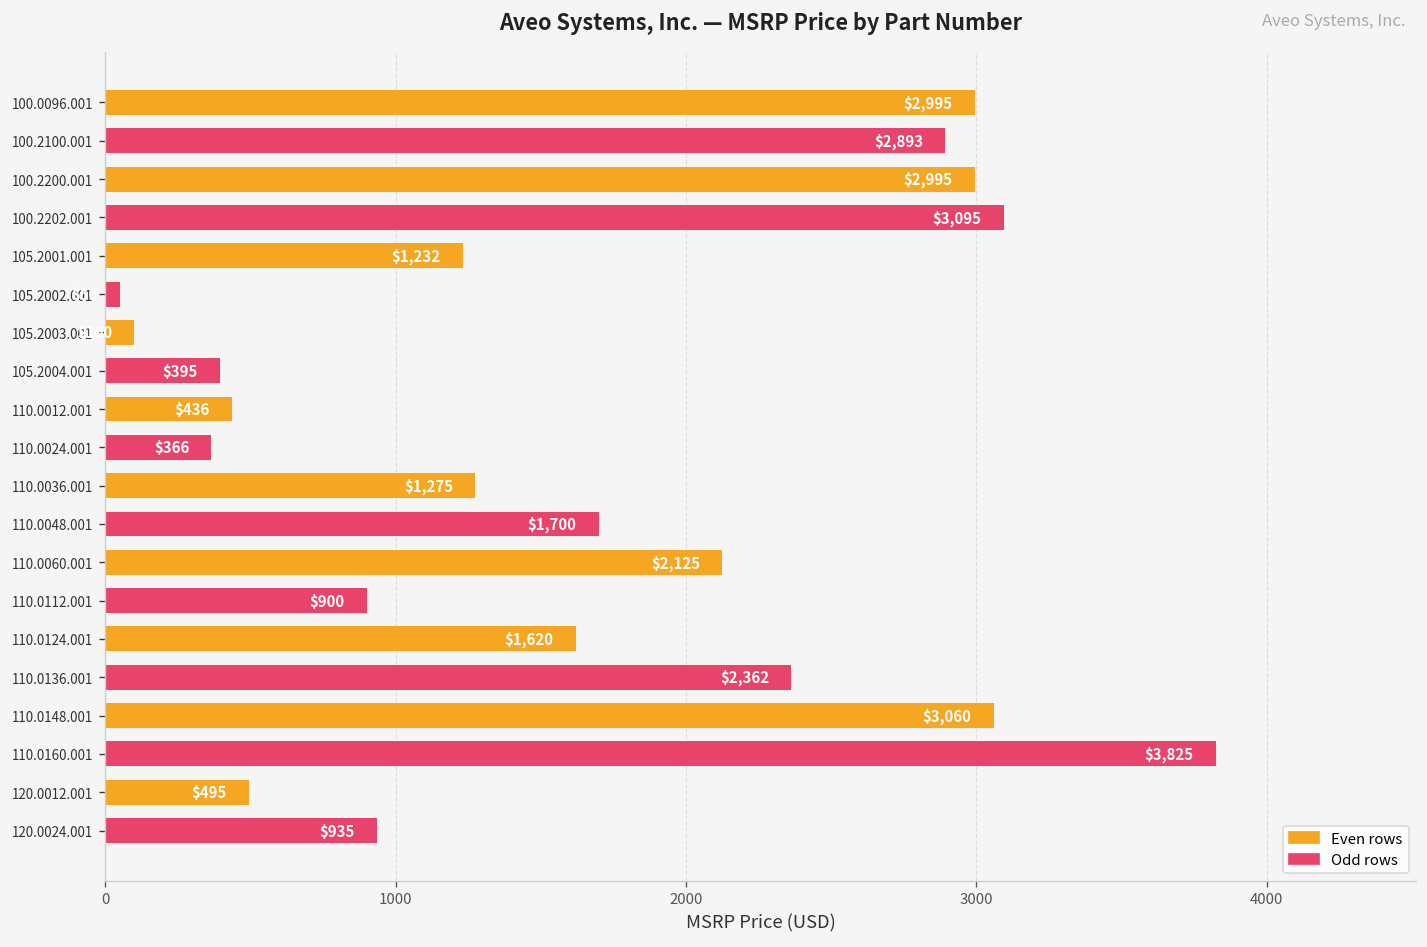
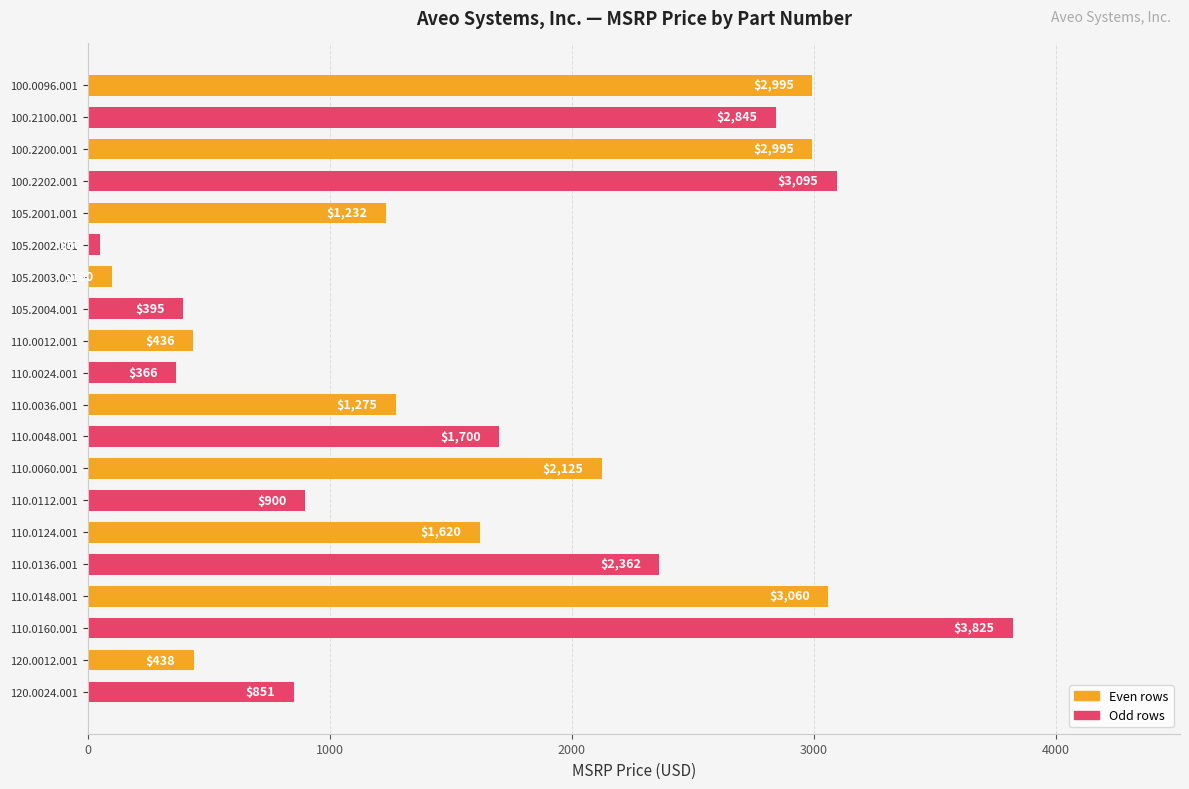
  {
    "100.0096.001": "$2,995",
-   "100.2100.001": "$2,893",
+   "100.2100.001": "$2,845",
    "100.2200.001": "$2,995",
    "100.2202.001": "$3,095",
    "105.2001.001": "$1,232",
    "105.2004.001": "$395",
    "110.0012.001": "$436",
    "110.0024.001": "$366",
    "110.0036.001": "$1,275",
    "110.0048.001": "$1,700",
    "110.0060.001": "$2,125",
    "110.0112.001": "$900",
    "110.0124.001": "$1,620",
    "110.0136.001": "$2,362",
    "110.0148.001": "$3,060",
    "110.0160.001": "$3,825",
-   "120.0012.001": "$495",
-   "120.0024.001": "$935"
+   "120.0012.001": "$438",
+   "120.0024.001": "$851"
  }
